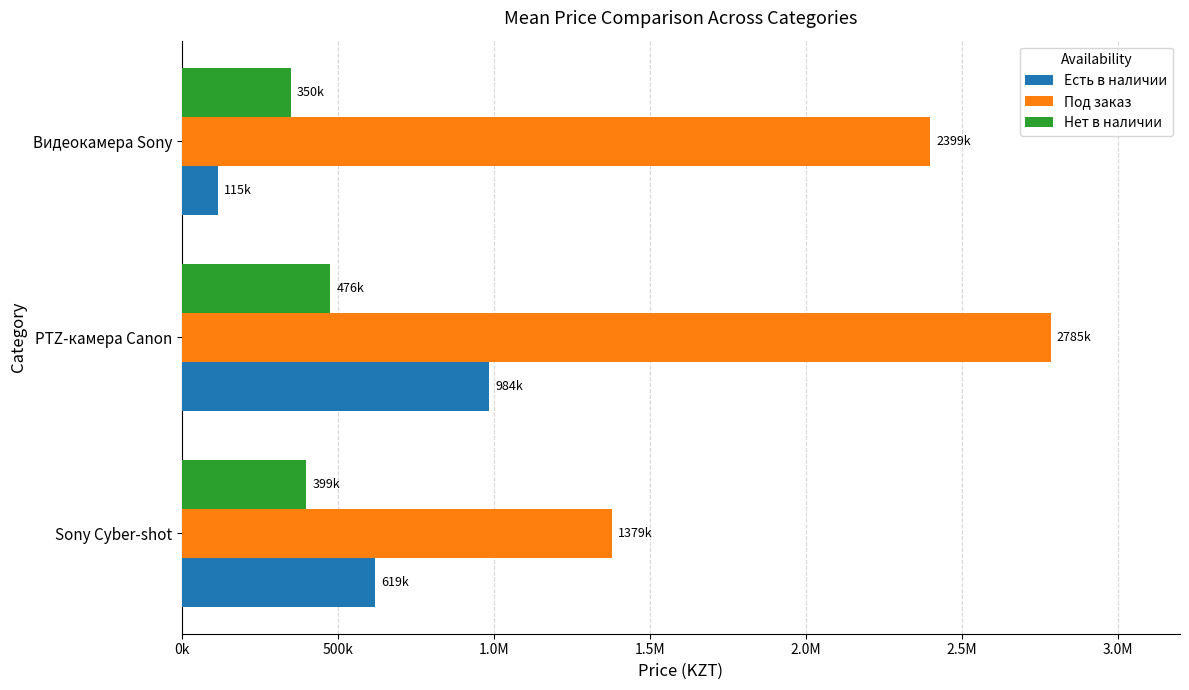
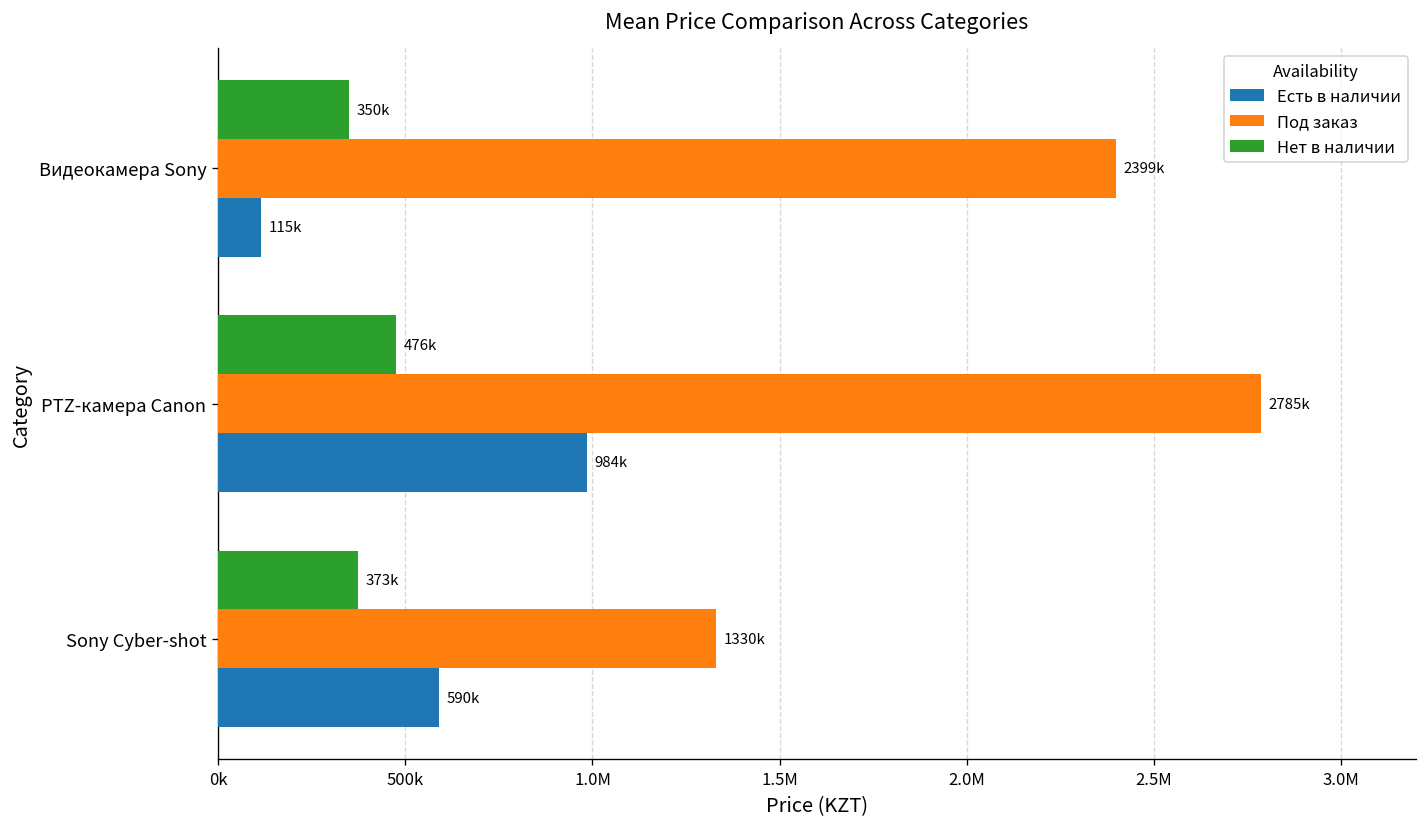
  {
    "Есть в наличии": {
      "Видеокамера Sony": "115k",
      "PTZ-камера Canon": "984k",
-     "Sony Cyber-shot": "619k"
+     "Sony Cyber-shot": "590k"
    },
    "Под заказ": {
      "Видеокамера Sony": "2399k",
      "PTZ-камера Canon": "2785k",
-     "Sony Cyber-shot": "1379k"
+     "Sony Cyber-shot": "1330k"
    },
    "Нет в наличии": {
      "Видеокамера Sony": "350k",
      "PTZ-камера Canon": "476k",
-     "Sony Cyber-shot": "399k"
+     "Sony Cyber-shot": "373k"
    }
  }
